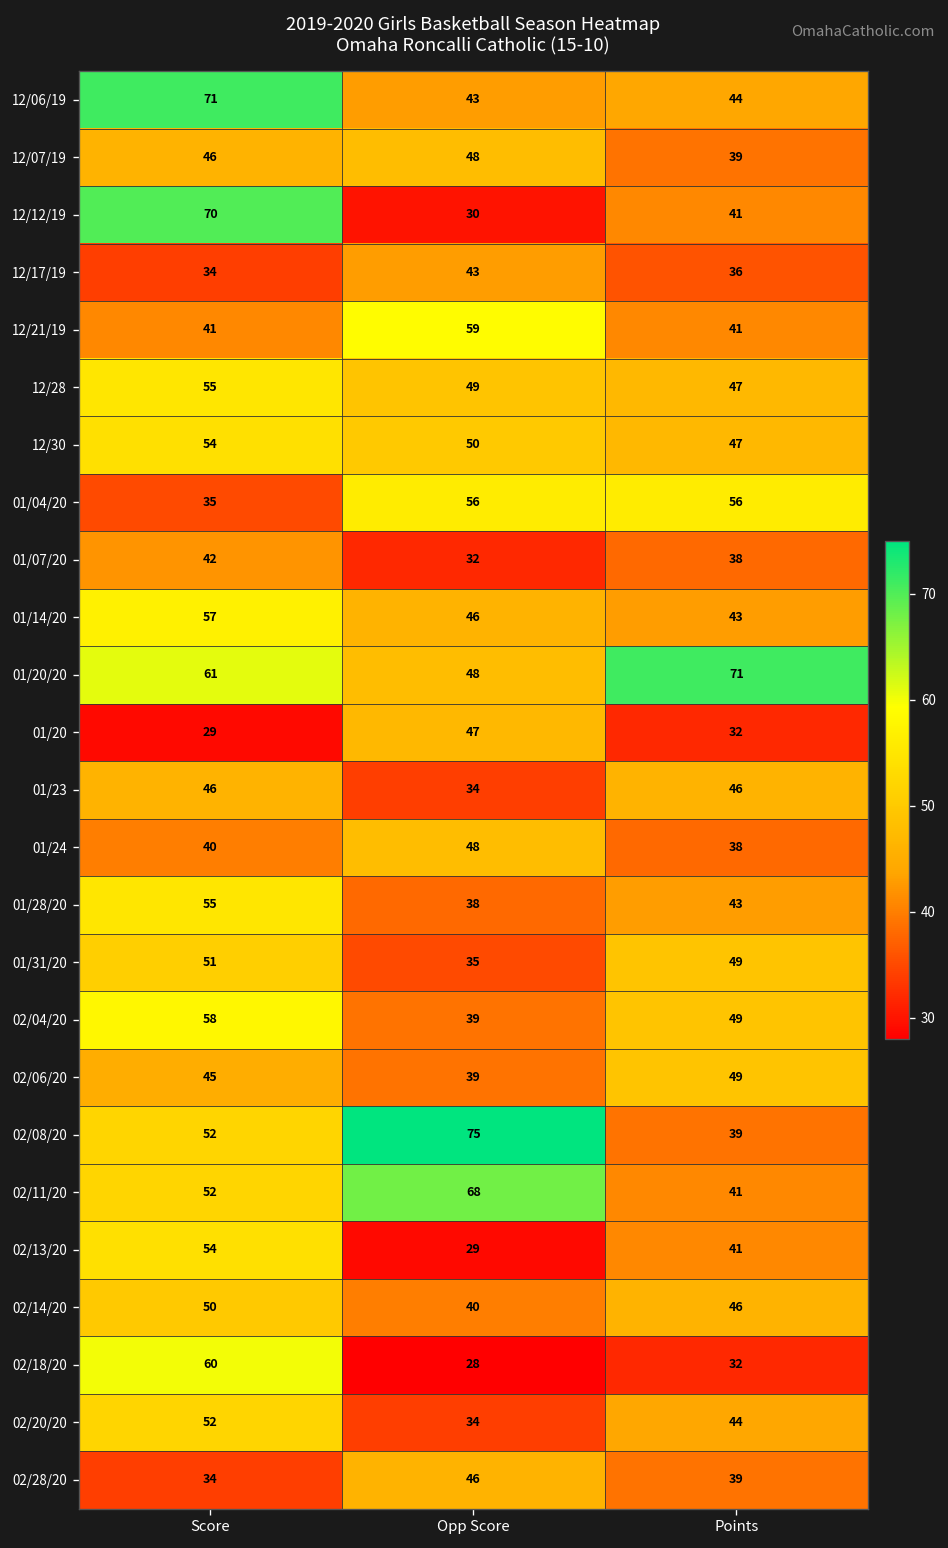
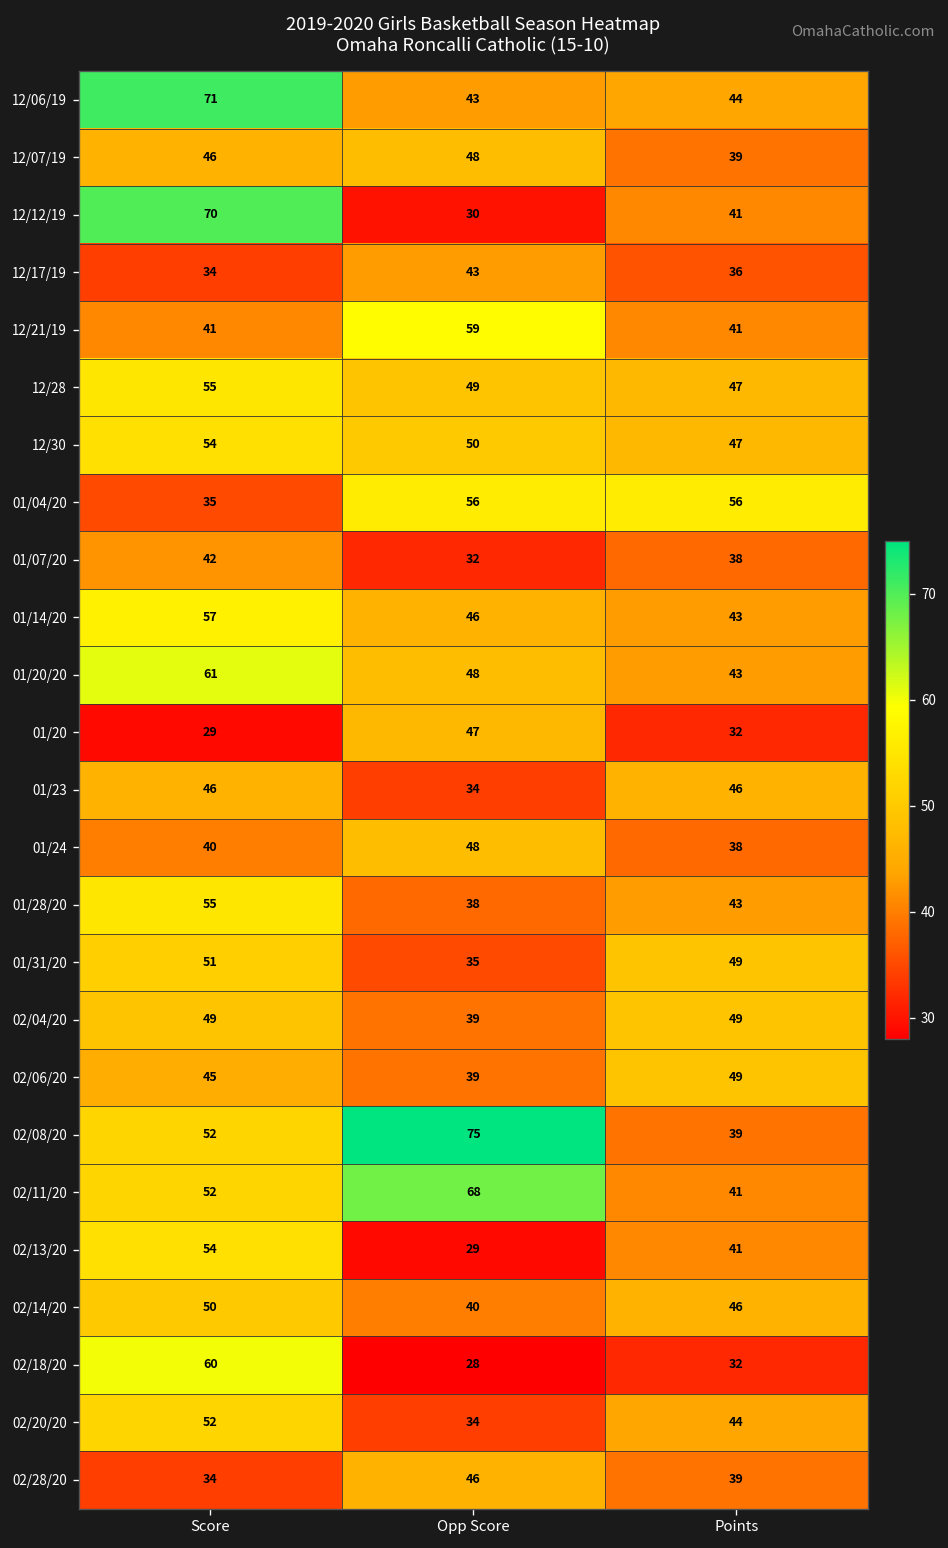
  {
    "12/06/19": {
      "Score": 71,
      "Opp Score": 43,
      "Points": 44
    },
    "12/07/19": {
      "Score": 46,
      "Opp Score": 48,
      "Points": 39
    },
    "12/12/19": {
      "Score": 70,
      "Opp Score": 30,
      "Points": 41
    },
    "12/17/19": {
      "Score": 34,
      "Opp Score": 43,
      "Points": 36
    },
    "12/21/19": {
      "Score": 41,
      "Opp Score": 59,
      "Points": 41
    },
    "12/28": {
      "Score": 55,
      "Opp Score": 49,
      "Points": 47
    },
    "12/30": {
      "Score": 54,
      "Opp Score": 50,
      "Points": 47
    },
    "01/04/20": {
      "Score": 35,
      "Opp Score": 56,
      "Points": 56
    },
    "01/07/20": {
      "Score": 42,
      "Opp Score": 32,
      "Points": 38
    },
    "01/14/20": {
      "Score": 57,
      "Opp Score": 46,
      "Points": 43
    },
    "01/20/20": {
      "Score": 61,
      "Opp Score": 48,
-     "Points": 71
+     "Points": 43
    },
    "01/20": {
      "Score": 29,
      "Opp Score": 47,
      "Points": 32
    },
    "01/23": {
      "Score": 46,
      "Opp Score": 34,
      "Points": 46
    },
    "01/24": {
      "Score": 40,
      "Opp Score": 48,
      "Points": 38
    },
    "01/28/20": {
      "Score": 55,
      "Opp Score": 38,
      "Points": 43
    },
    "01/31/20": {
      "Score": 51,
      "Opp Score": 35,
      "Points": 49
    },
    "02/04/20": {
-     "Score": 58,
+     "Score": 49,
      "Opp Score": 39,
      "Points": 49
    },
    "02/06/20": {
      "Score": 45,
      "Opp Score": 39,
      "Points": 49
    },
    "02/08/20": {
      "Score": 52,
      "Opp Score": 75,
      "Points": 39
    },
    "02/11/20": {
      "Score": 52,
      "Opp Score": 68,
      "Points": 41
    },
    "02/13/20": {
      "Score": 54,
      "Opp Score": 29,
      "Points": 41
    },
    "02/14/20": {
      "Score": 50,
      "Opp Score": 40,
      "Points": 46
    },
    "02/18/20": {
      "Score": 60,
      "Opp Score": 28,
      "Points": 32
    },
    "02/20/20": {
      "Score": 52,
      "Opp Score": 34,
      "Points": 44
    },
    "02/28/20": {
      "Score": 34,
      "Opp Score": 46,
      "Points": 39
    }
  }
